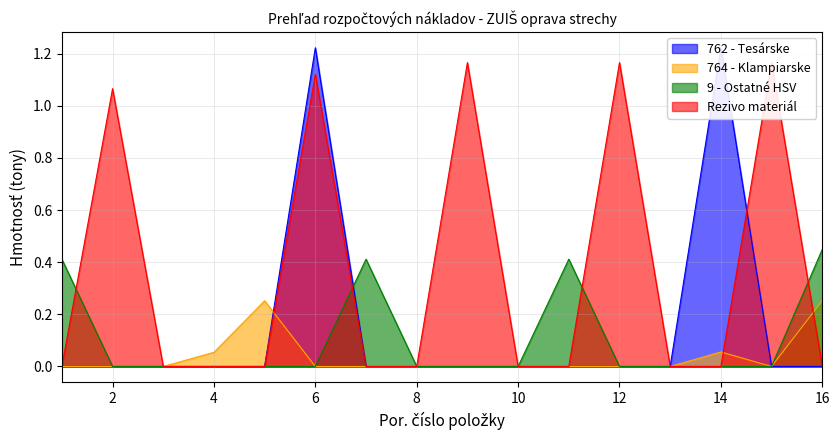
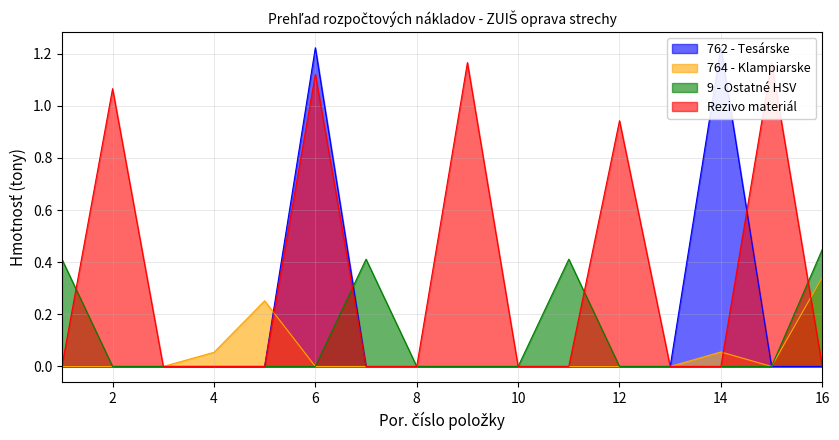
  {
    "762 - Tesárske": {
      "6": 1.22
    },
    "764 - Klampiarske": {
      "4": 0.05,
      "14": 0.06,
-     "16": 0.25
+     "16": 0.34
    },
    "9 - Ostatné HSV": {
      "16": 0.45
    },
    "Rezivo materiál": {
      "2": 1.07,
      "6": 1.12,
-     "12": 1.17
+     "12": 0.94
    }
  }
